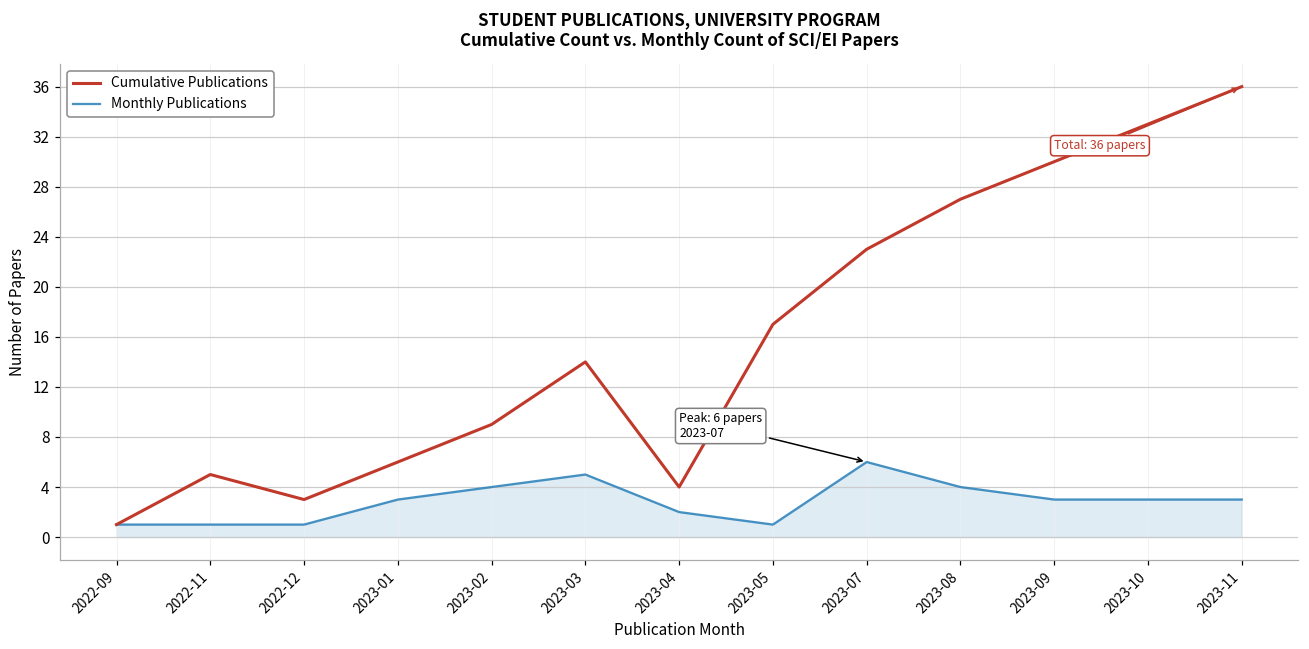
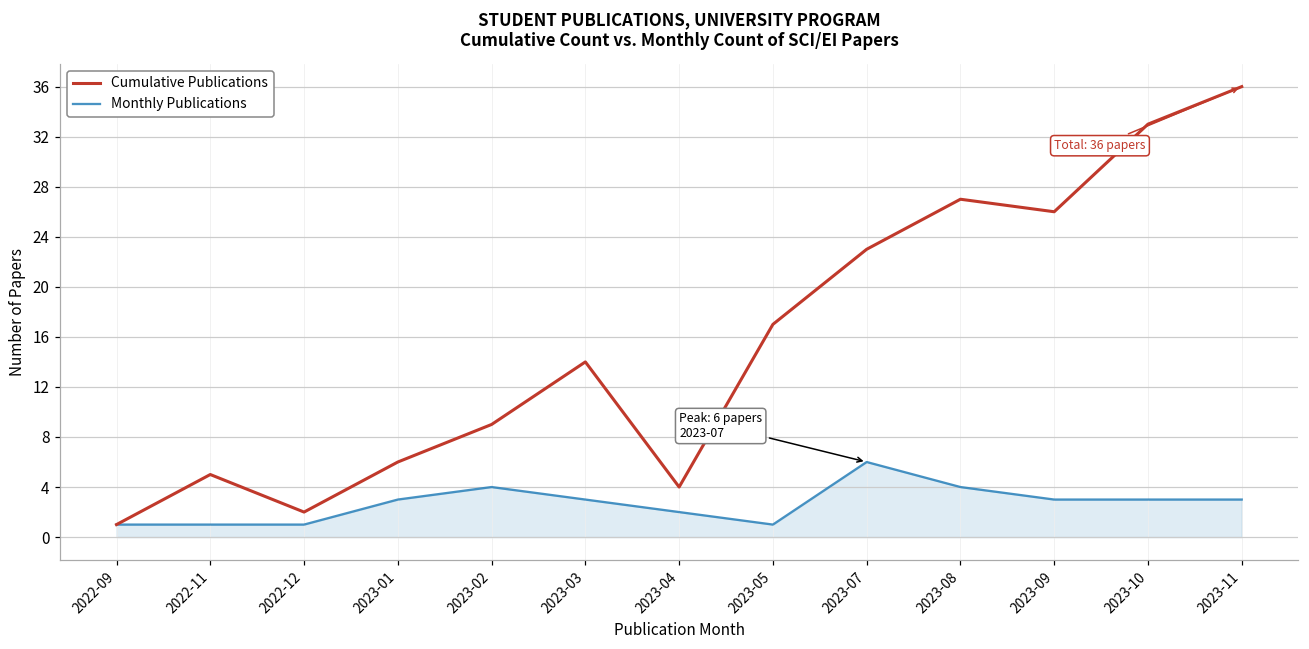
  {
    "Cumulative Publications": {
      "2022-11": 5,
-     "2022-12": 3,
+     "2022-12": 2,
      "2023-01": 6,
      "2023-02": 9,
      "2023-03": 14,
      "2023-04": 4,
      "2023-05": 17,
      "2023-07": 23,
      "2023-08": 27,
-     "2023-09": 30,
+     "2023-09": 26,
      "2023-11": 36
    },
    "Monthly Publications": {
      "2022-11": 1,
      "2022-12": 1,
      "2023-01": 3,
      "2023-02": 4,
-     "2023-03": 5,
+     "2023-03": 3,
      "2023-04": 2,
      "2023-05": 1,
      "2023-08": 4,
      "2023-09": 3,
      "2023-10": 3,
      "2023-11": 3
    }
  }
